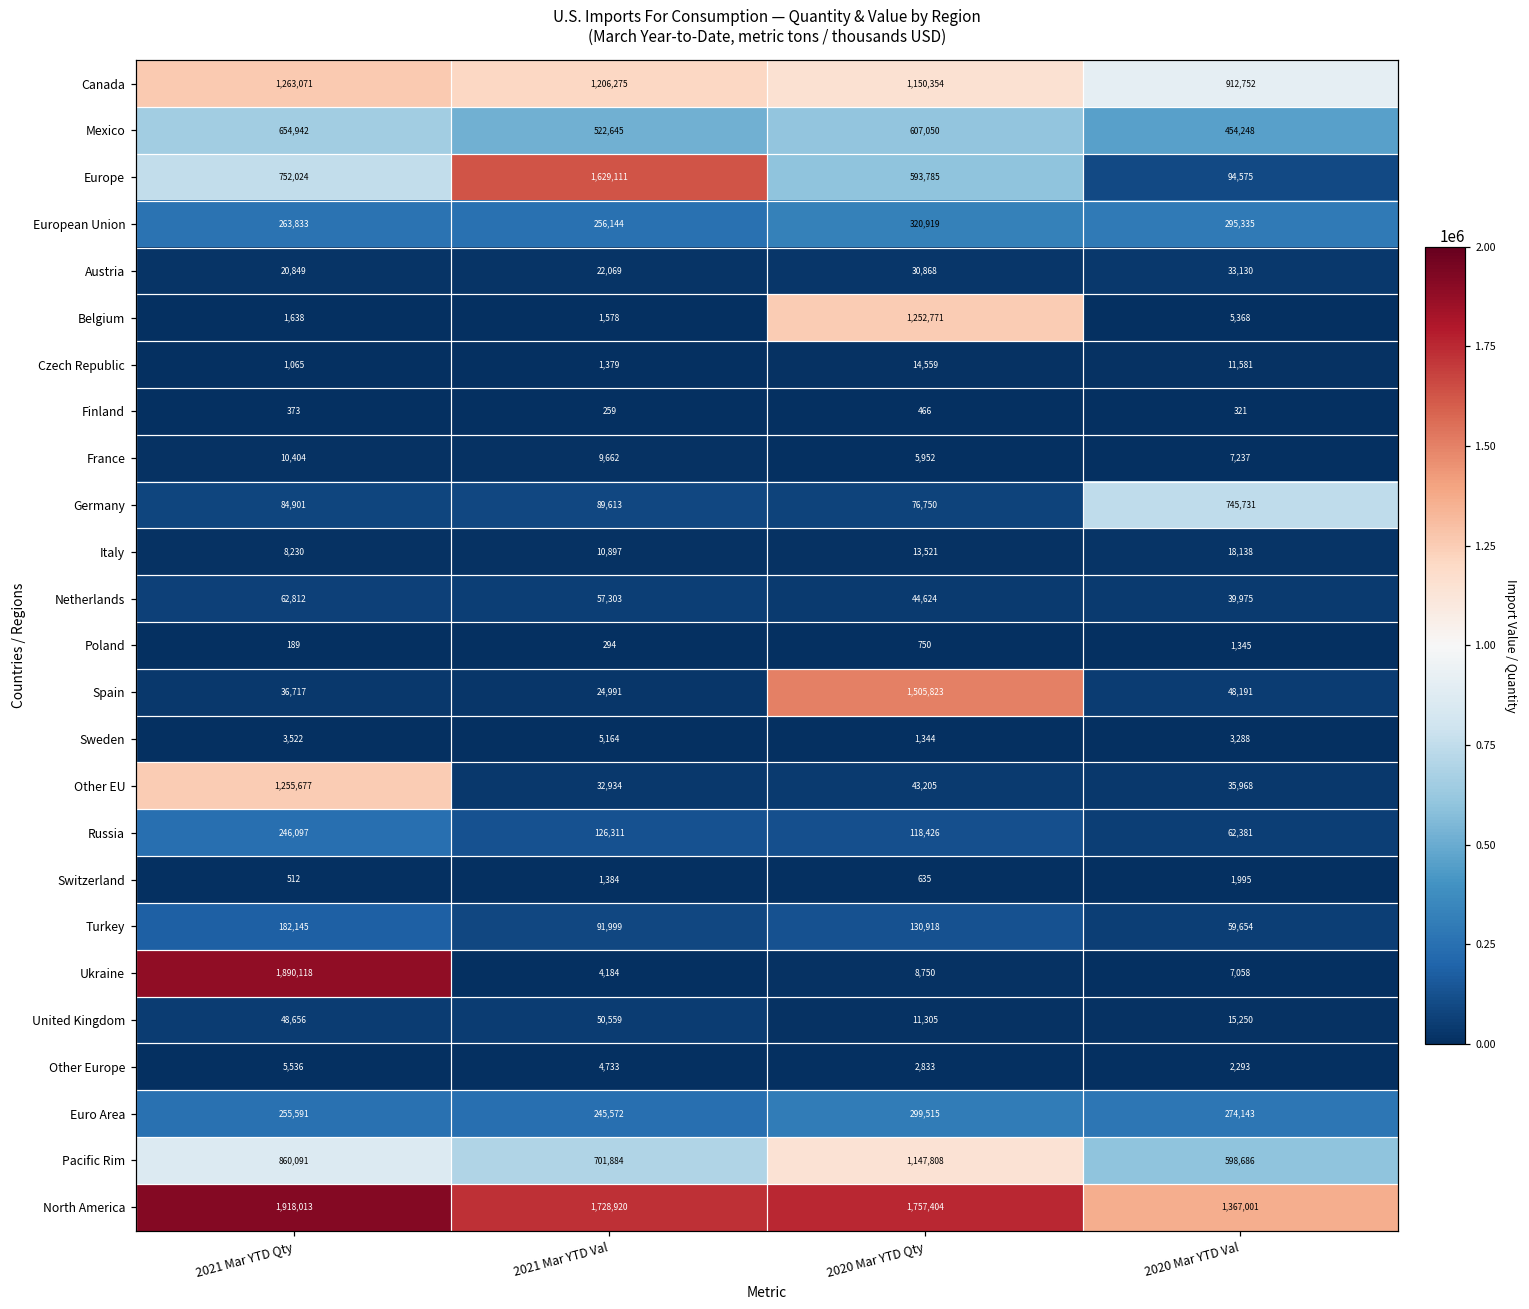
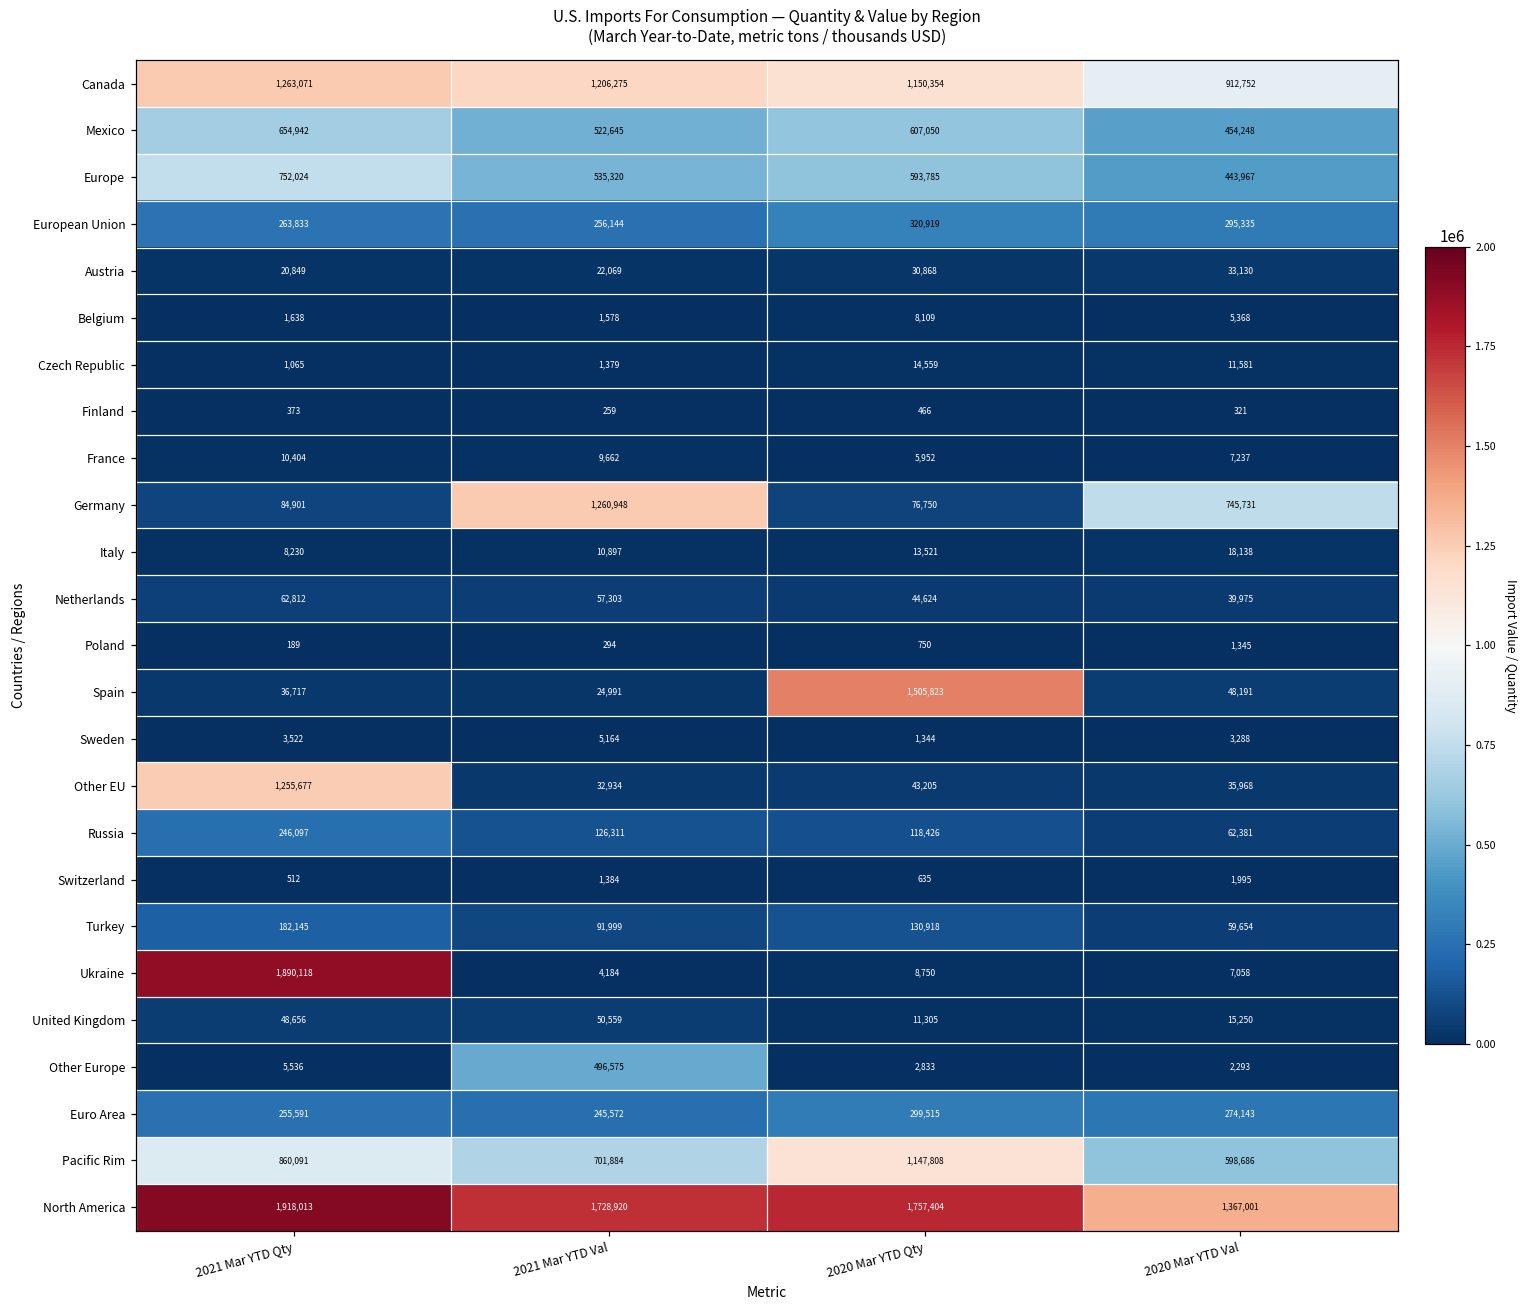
  {
    "Canada": {
      "2021 Mar YTD Qty": "1,263,071",
      "2021 Mar YTD Val": "1,206,275",
      "2020 Mar YTD Qty": "1,150,354",
      "2020 Mar YTD Val": "912,752"
    },
    "Mexico": {
      "2021 Mar YTD Qty": "654,942",
      "2021 Mar YTD Val": "522,645",
      "2020 Mar YTD Qty": "607,050",
      "2020 Mar YTD Val": "454,248"
    },
    "Europe": {
      "2021 Mar YTD Qty": "752,024",
-     "2021 Mar YTD Val": "1,629,111",
+     "2021 Mar YTD Val": "535,320",
      "2020 Mar YTD Qty": "593,785",
-     "2020 Mar YTD Val": "94,575"
+     "2020 Mar YTD Val": "443,967"
    },
    "European Union": {
      "2021 Mar YTD Qty": "263,833",
      "2021 Mar YTD Val": "256,144",
      "2020 Mar YTD Qty": "320,919",
      "2020 Mar YTD Val": "295,335"
    },
    "Austria": {
      "2021 Mar YTD Qty": "20,849",
      "2021 Mar YTD Val": "22,069",
      "2020 Mar YTD Qty": "30,868",
      "2020 Mar YTD Val": "33,130"
    },
    "Belgium": {
      "2021 Mar YTD Qty": "1,638",
      "2021 Mar YTD Val": "1,578",
-     "2020 Mar YTD Qty": "1,252,771",
+     "2020 Mar YTD Qty": "8,109",
      "2020 Mar YTD Val": "5,368"
    },
    "Czech Republic": {
      "2021 Mar YTD Qty": "1,065",
      "2021 Mar YTD Val": "1,379",
      "2020 Mar YTD Qty": "14,559",
      "2020 Mar YTD Val": "11,581"
    },
    "Finland": {
      "2021 Mar YTD Qty": "373",
      "2021 Mar YTD Val": "259",
      "2020 Mar YTD Qty": "466",
      "2020 Mar YTD Val": "321"
    },
    "France": {
      "2021 Mar YTD Qty": "10,404",
      "2021 Mar YTD Val": "9,662",
      "2020 Mar YTD Qty": "5,952",
      "2020 Mar YTD Val": "7,237"
    },
    "Germany": {
      "2021 Mar YTD Qty": "84,901",
-     "2021 Mar YTD Val": "89,613",
+     "2021 Mar YTD Val": "1,260,948",
      "2020 Mar YTD Qty": "76,750",
      "2020 Mar YTD Val": "745,731"
    },
    "Italy": {
      "2021 Mar YTD Qty": "8,230",
      "2021 Mar YTD Val": "10,897",
      "2020 Mar YTD Qty": "13,521",
      "2020 Mar YTD Val": "18,138"
    },
    "Netherlands": {
      "2021 Mar YTD Qty": "62,812",
      "2021 Mar YTD Val": "57,303",
      "2020 Mar YTD Qty": "44,624",
      "2020 Mar YTD Val": "39,975"
    },
    "Poland": {
      "2021 Mar YTD Qty": "189",
      "2021 Mar YTD Val": "294",
      "2020 Mar YTD Qty": "750",
      "2020 Mar YTD Val": "1,345"
    },
    "Spain": {
      "2021 Mar YTD Qty": "36,717",
      "2021 Mar YTD Val": "24,991",
      "2020 Mar YTD Qty": "1,505,823",
      "2020 Mar YTD Val": "48,191"
    },
    "Sweden": {
      "2021 Mar YTD Qty": "3,522",
      "2021 Mar YTD Val": "5,164",
      "2020 Mar YTD Qty": "1,344",
      "2020 Mar YTD Val": "3,288"
    },
    "Other EU": {
      "2021 Mar YTD Qty": "1,255,677",
      "2021 Mar YTD Val": "32,934",
      "2020 Mar YTD Qty": "43,205",
      "2020 Mar YTD Val": "35,968"
    },
    "Russia": {
      "2021 Mar YTD Qty": "246,097",
      "2021 Mar YTD Val": "126,311",
      "2020 Mar YTD Qty": "118,426",
      "2020 Mar YTD Val": "62,381"
    },
    "Switzerland": {
      "2021 Mar YTD Qty": "512",
      "2021 Mar YTD Val": "1,384",
      "2020 Mar YTD Qty": "635",
      "2020 Mar YTD Val": "1,995"
    },
    "Turkey": {
      "2021 Mar YTD Qty": "182,145",
      "2021 Mar YTD Val": "91,999",
      "2020 Mar YTD Qty": "130,918",
      "2020 Mar YTD Val": "59,654"
    },
    "Ukraine": {
      "2021 Mar YTD Qty": "1,890,118",
      "2021 Mar YTD Val": "4,184",
      "2020 Mar YTD Qty": "8,750",
      "2020 Mar YTD Val": "7,058"
    },
    "United Kingdom": {
      "2021 Mar YTD Qty": "48,656",
      "2021 Mar YTD Val": "50,559",
      "2020 Mar YTD Qty": "11,305",
      "2020 Mar YTD Val": "15,250"
    },
    "Other Europe": {
      "2021 Mar YTD Qty": "5,536",
-     "2021 Mar YTD Val": "4,733",
+     "2021 Mar YTD Val": "496,575",
      "2020 Mar YTD Qty": "2,833",
      "2020 Mar YTD Val": "2,293"
    },
    "Euro Area": {
      "2021 Mar YTD Qty": "255,591",
      "2021 Mar YTD Val": "245,572",
      "2020 Mar YTD Qty": "299,515",
      "2020 Mar YTD Val": "274,143"
    },
    "Pacific Rim": {
      "2021 Mar YTD Qty": "860,091",
      "2021 Mar YTD Val": "701,884",
      "2020 Mar YTD Qty": "1,147,808",
      "2020 Mar YTD Val": "598,686"
    },
    "North America": {
      "2021 Mar YTD Qty": "1,918,013",
      "2021 Mar YTD Val": "1,728,920",
      "2020 Mar YTD Qty": "1,757,404",
      "2020 Mar YTD Val": "1,367,001"
    }
  }
